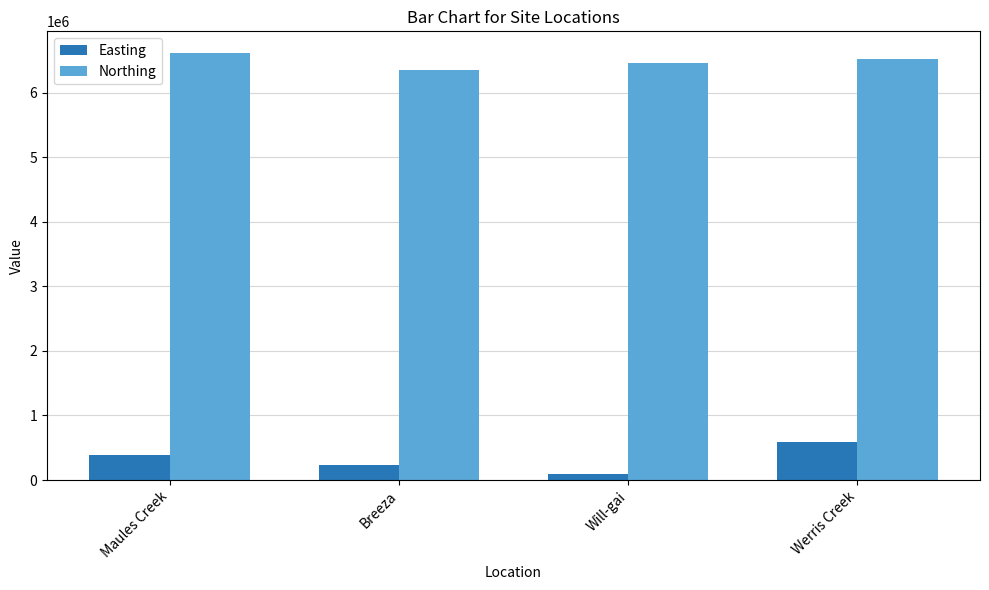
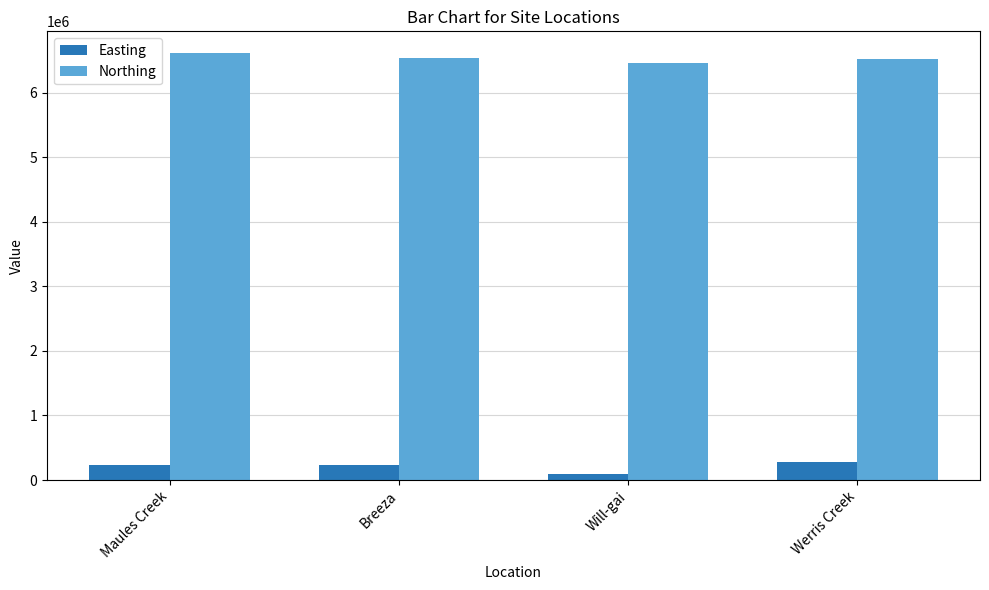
  {
    "Easting": {
-     "Maules Creek": 400000,
+     "Maules Creek": 200000,
      "Breeza": 200000,
      "Will-gai": 100000,
-     "Werris Creek": 600000
+     "Werris Creek": 300000
    },
    "Northing": {
      "Maules Creek": 6600000,
-     "Breeza": 6400000,
+     "Breeza": 6500000,
      "Will-gai": 6500000,
      "Werris Creek": 6500000
    }
  }
